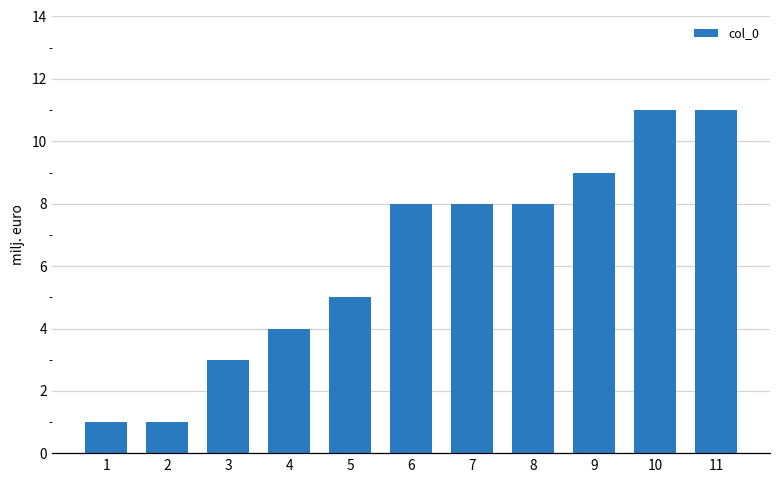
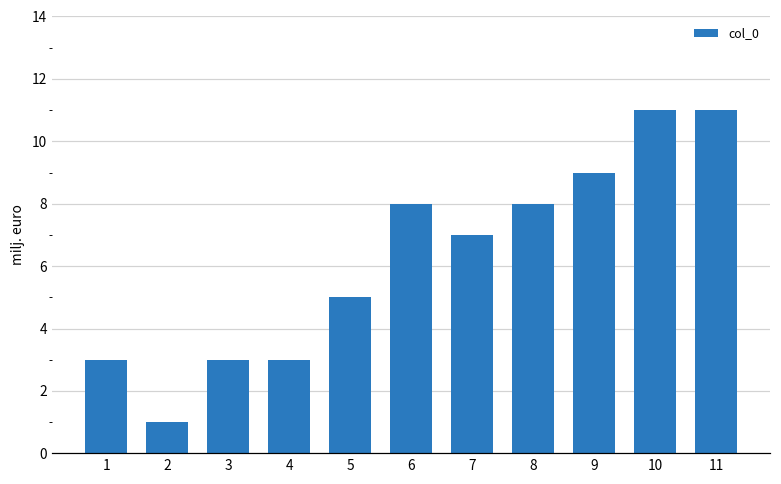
  {
-   "1": 1,
+   "1": 3,
    "2": 1,
    "3": 3,
-   "4": 4,
+   "4": 3,
    "5": 5,
    "6": 8,
-   "7": 8,
+   "7": 7,
    "8": 8,
    "9": 9,
    "10": 11,
    "11": 11
  }
